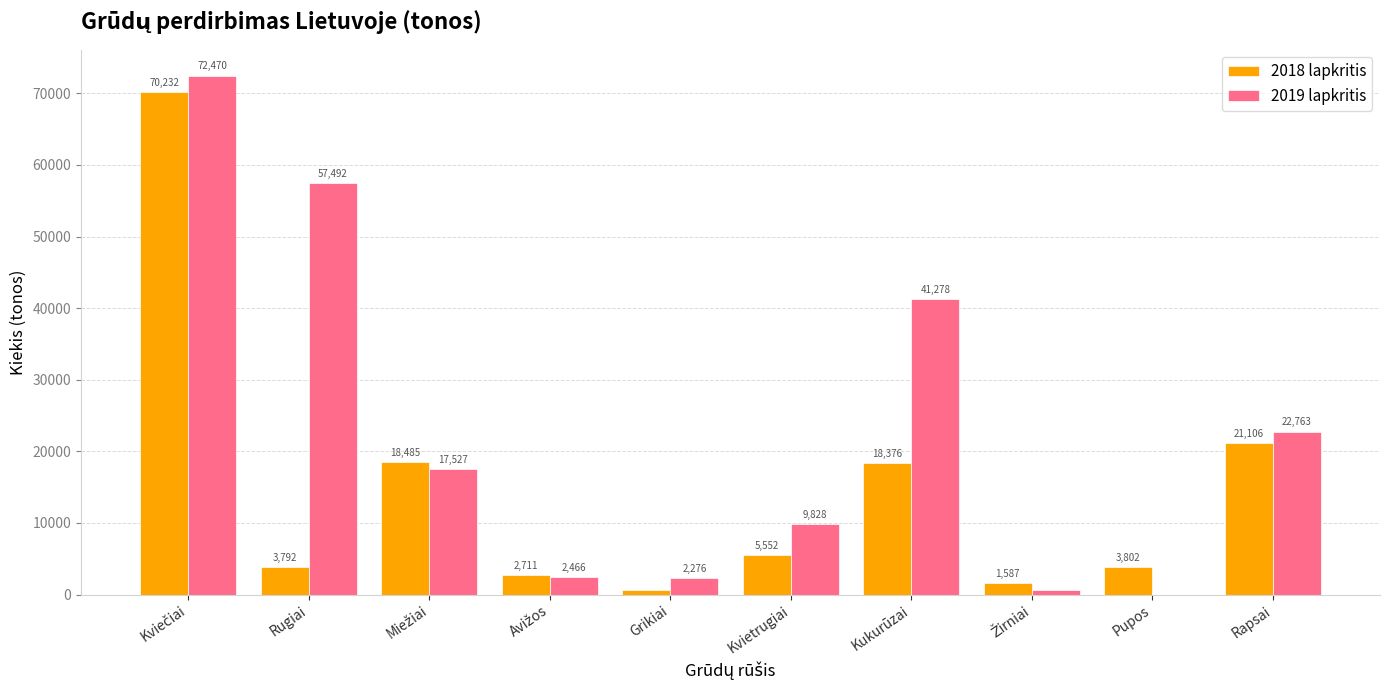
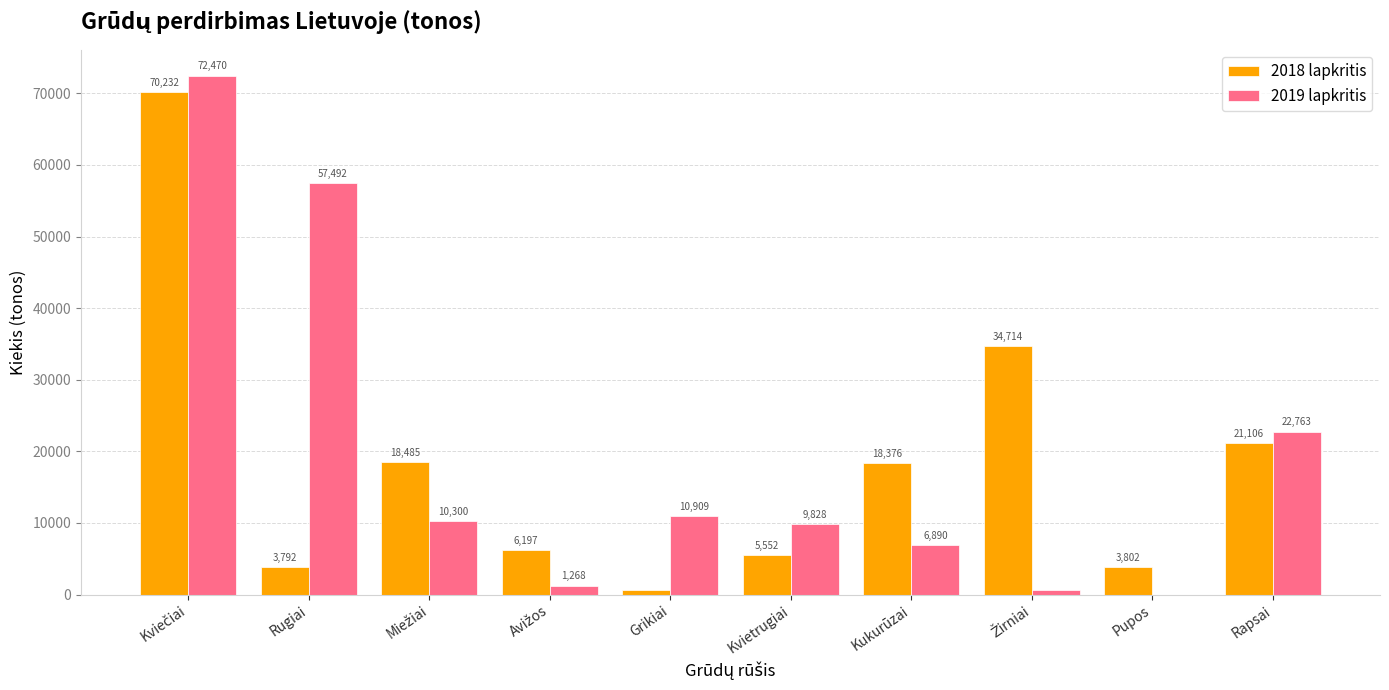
  {
    "2018 lapkritis": {
      "Kviečiai": "70,232",
      "Rugiai": "3,792",
      "Miežiai": "18,485",
-     "Avižos": "2,711",
+     "Avižos": "6,197",
      "Kvietrugiai": "5,552",
      "Kukurūzai": "18,376",
-     "Žirniai": "1,587",
+     "Žirniai": "34,714",
      "Pupos": "3,802",
      "Rapsai": "21,106"
    },
    "2019 lapkritis": {
      "Kviečiai": "72,470",
      "Rugiai": "57,492",
-     "Miežiai": "17,527",
-     "Avižos": "2,466",
-     "Grikiai": "2,276",
+     "Miežiai": "10,300",
+     "Avižos": "1,268",
+     "Grikiai": "10,909",
      "Kvietrugiai": "9,828",
-     "Kukurūzai": "41,278",
+     "Kukurūzai": "6,890",
      "Rapsai": "22,763"
    }
  }
